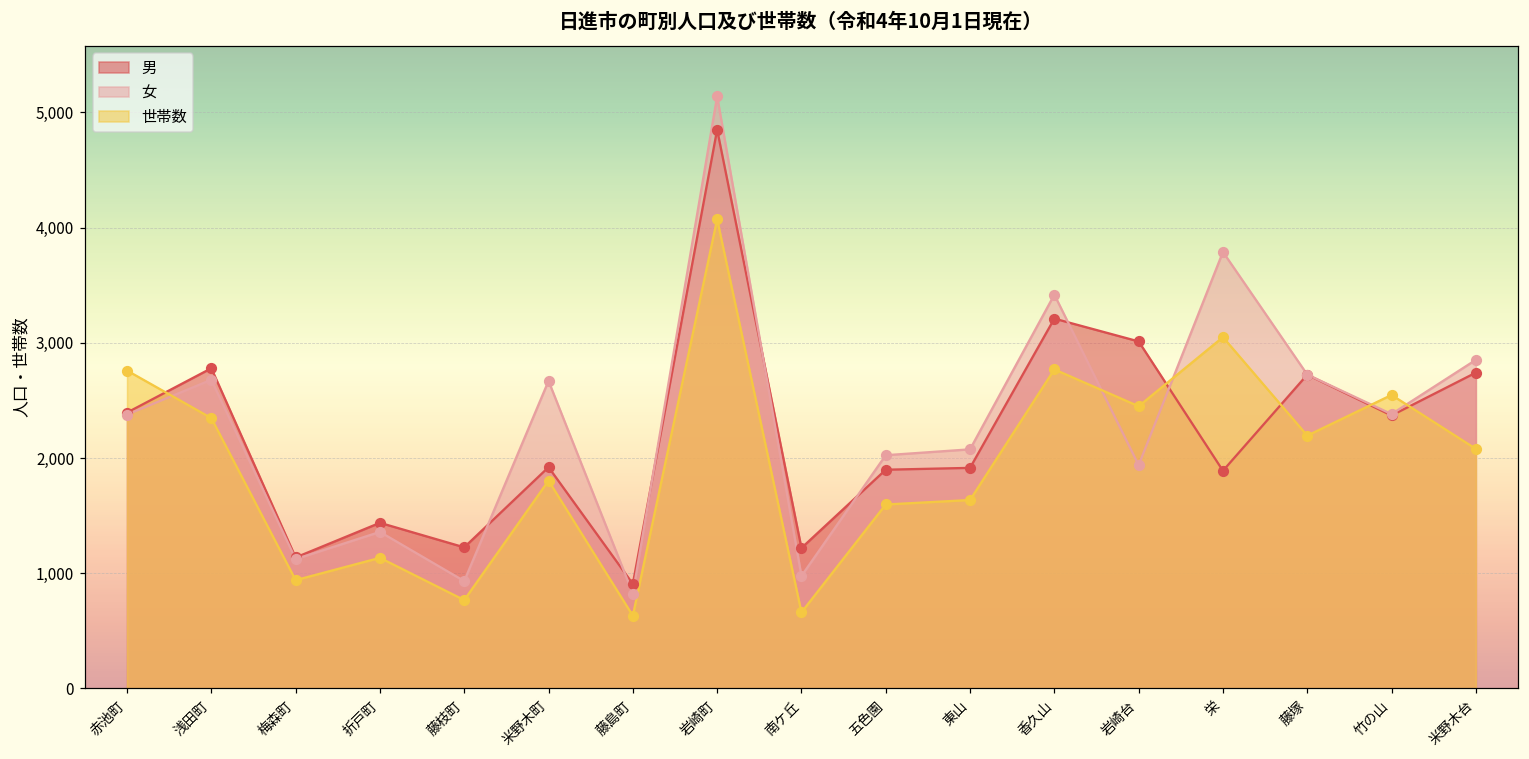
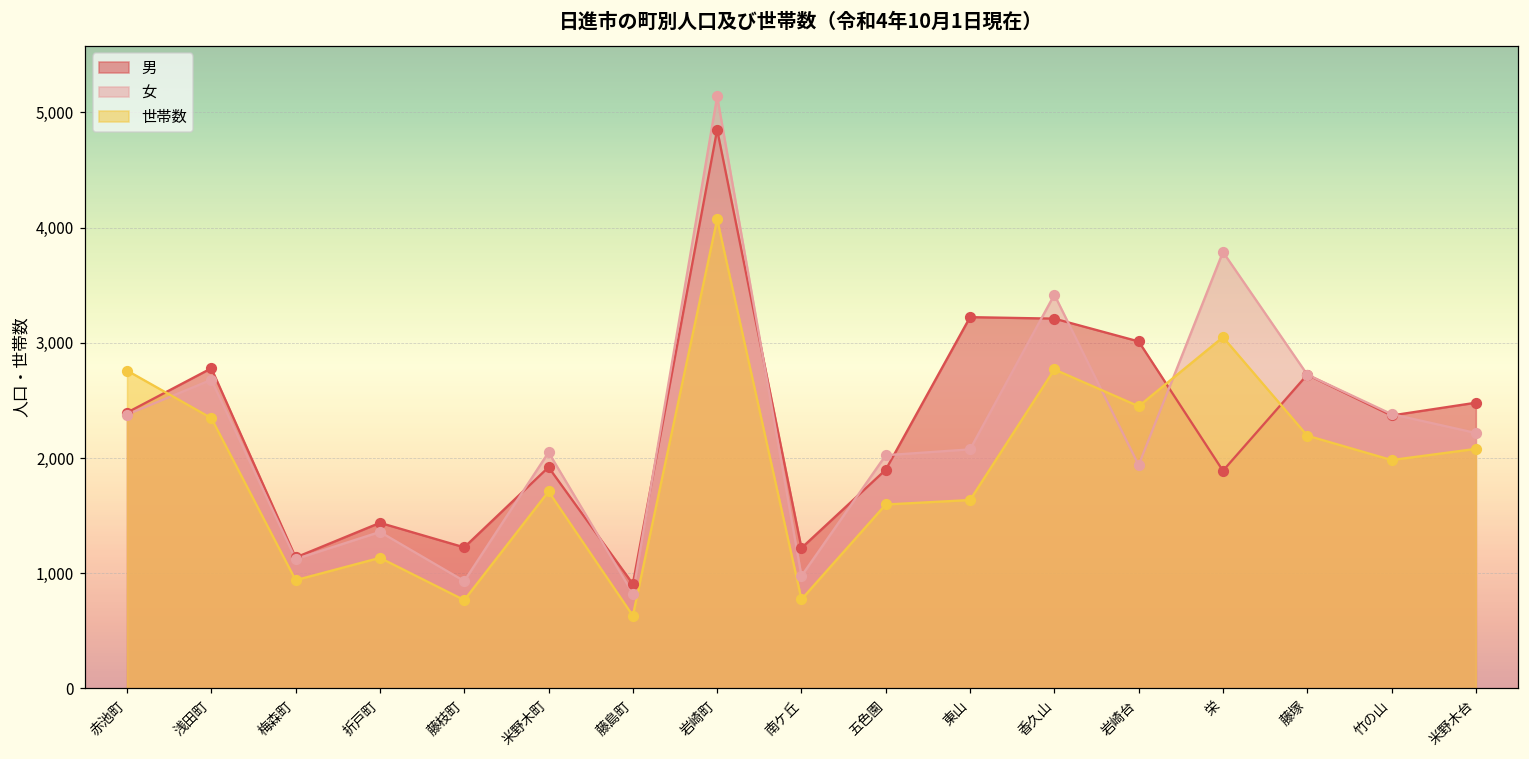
  {
    "男": {
      "浅田町": "2,780",
      "折戸町": "1,440",
      "藤枝町": "1,220",
      "米野木町": "1,920",
      "藤島町": "910",
      "岩崎町": "4,850",
      "南ケ丘": "1,220",
      "五色園": "1,900",
-     "東山": "1,910",
+     "東山": "3,220",
      "香久山": "3,210",
      "岩崎台": "3,010",
      "栄": "1,890",
-     "米野木台": "2,740"
+     "米野木台": "2,480"
    },
    "女": {
      "浅田町": "2,680",
      "折戸町": "1,360",
      "藤枝町": "930",
-     "米野木町": "2,670",
+     "米野木町": "2,050",
      "藤島町": "820",
      "岩崎町": "5,140",
      "南ケ丘": "980",
      "五色園": "2,020",
      "東山": "2,080",
      "香久山": "3,420",
      "岩崎台": "1,940",
      "栄": "3,790",
-     "米野木台": "2,850"
+     "米野木台": "2,220"
    },
    "世帯数": {
      "赤池町": "2,760",
      "浅田町": "2,350",
      "梅森町": "940",
      "折戸町": "1,130",
      "藤枝町": "770",
-     "米野木町": "1,800",
+     "米野木町": "1,710",
      "藤島町": "630",
      "岩崎町": "4,070",
-     "南ケ丘": "660",
+     "南ケ丘": "770",
      "五色園": "1,600",
      "東山": "1,640",
      "香久山": "2,770",
      "岩崎台": "2,450",
      "栄": "3,050",
      "藤塚": "2,190",
-     "竹の山": "2,550",
+     "竹の山": "1,980",
      "米野木台": "2,080"
    }
  }
